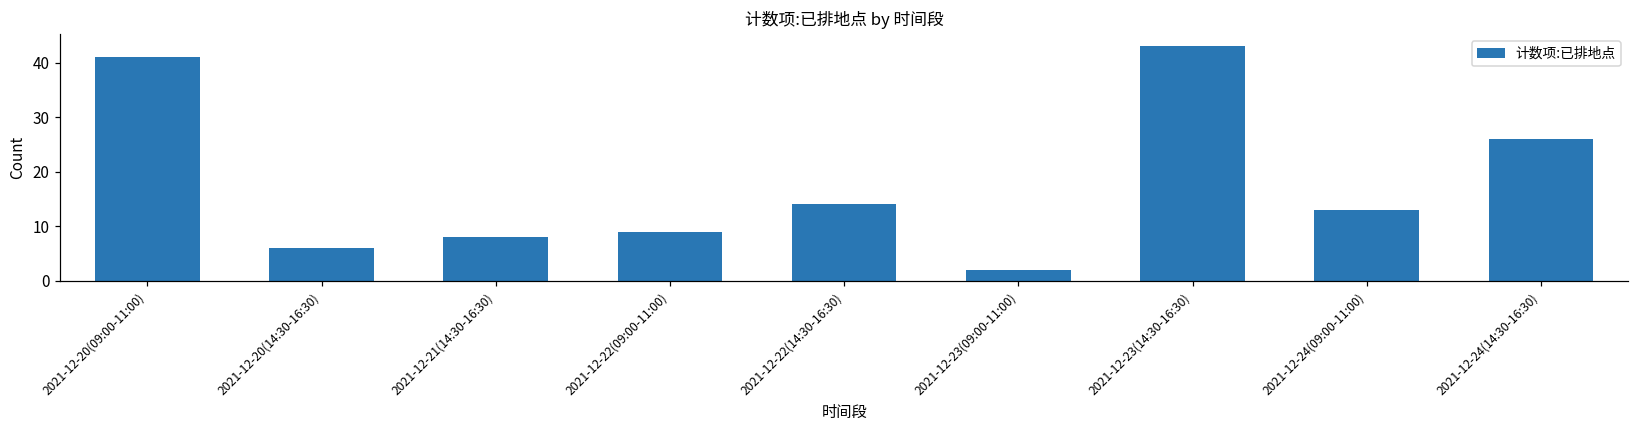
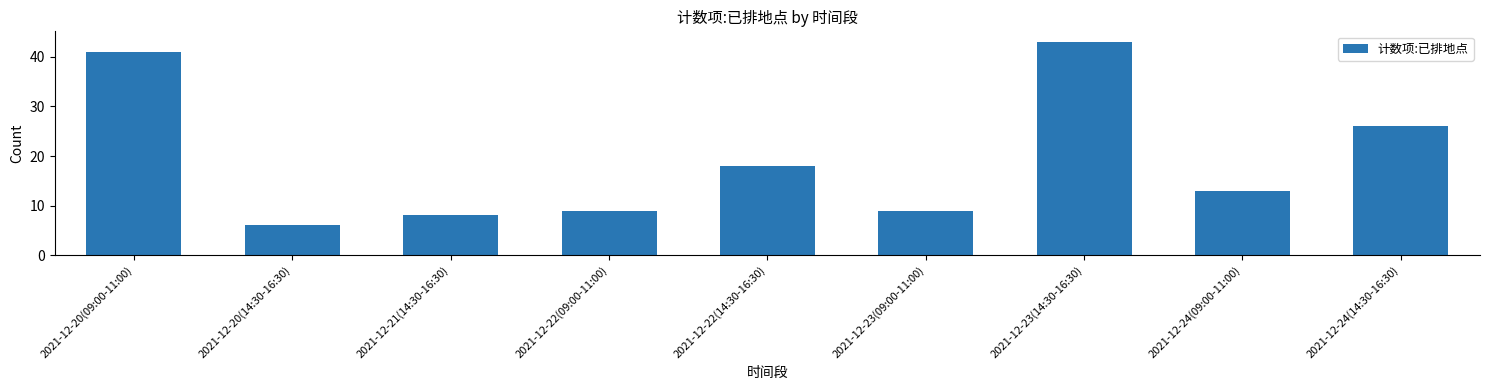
  {
    "2021-12-20(09:00-11:00)": 41,
    "2021-12-20(14:30-16:30)": 6,
    "2021-12-21(14:30-16:30)": 8,
    "2021-12-22(09:00-11:00)": 9,
-   "2021-12-22(14:30-16:30)": 14,
-   "2021-12-23(09:00-11:00)": 2,
+   "2021-12-22(14:30-16:30)": 18,
+   "2021-12-23(09:00-11:00)": 9,
    "2021-12-23(14:30-16:30)": 43,
    "2021-12-24(09:00-11:00)": 13,
    "2021-12-24(14:30-16:30)": 26
  }
